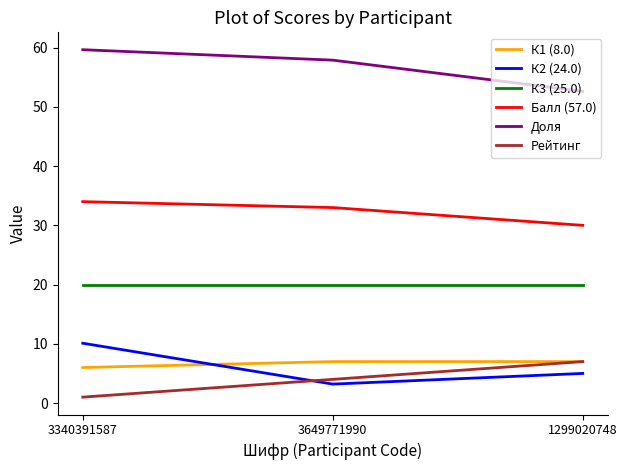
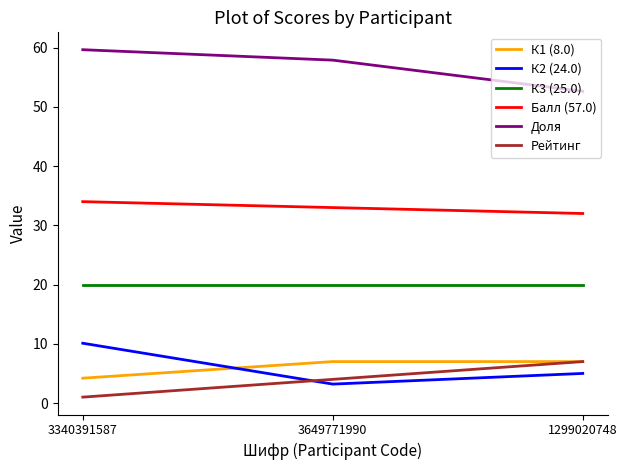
  {
    "К1 (8.0)": {
-     "3340391587": 6,
+     "3340391587": 4,
      "3649771990": 7
    },
    "К2 (24.0)": {
      "3340391587": 10,
      "3649771990": 3,
      "1299020748": 5
    },
    "К3 (25.0)": {
      "3340391587": 20,
      "3649771990": 20,
      "1299020748": 20
    },
    "Балл (57.0)": {
      "3340391587": 34,
      "3649771990": 33,
-     "1299020748": 30
+     "1299020748": 32
    },
    "Доля": {
      "3340391587": 60,
      "3649771990": 58
    },
    "Рейтинг": {
      "3340391587": 1,
      "3649771990": 4
    }
  }
